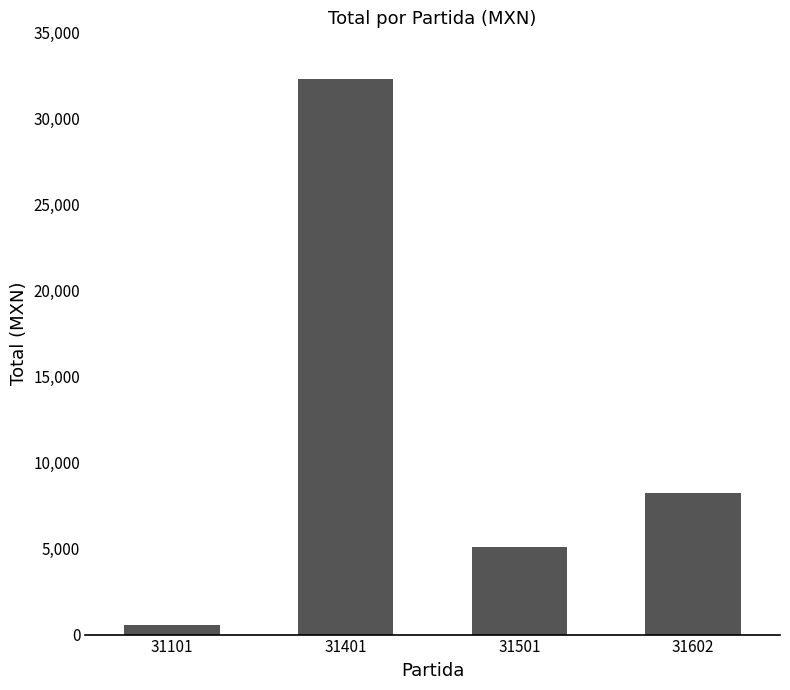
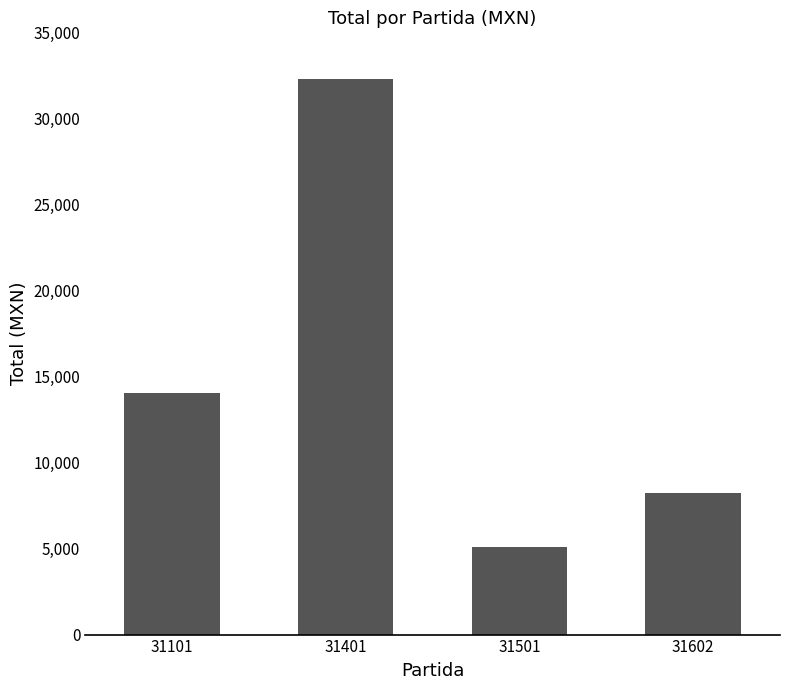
  {
-   "31101": "600",
+   "31101": "14,100",
    "31401": "32,300",
    "31501": "5,100",
    "31602": "8,200"
  }
